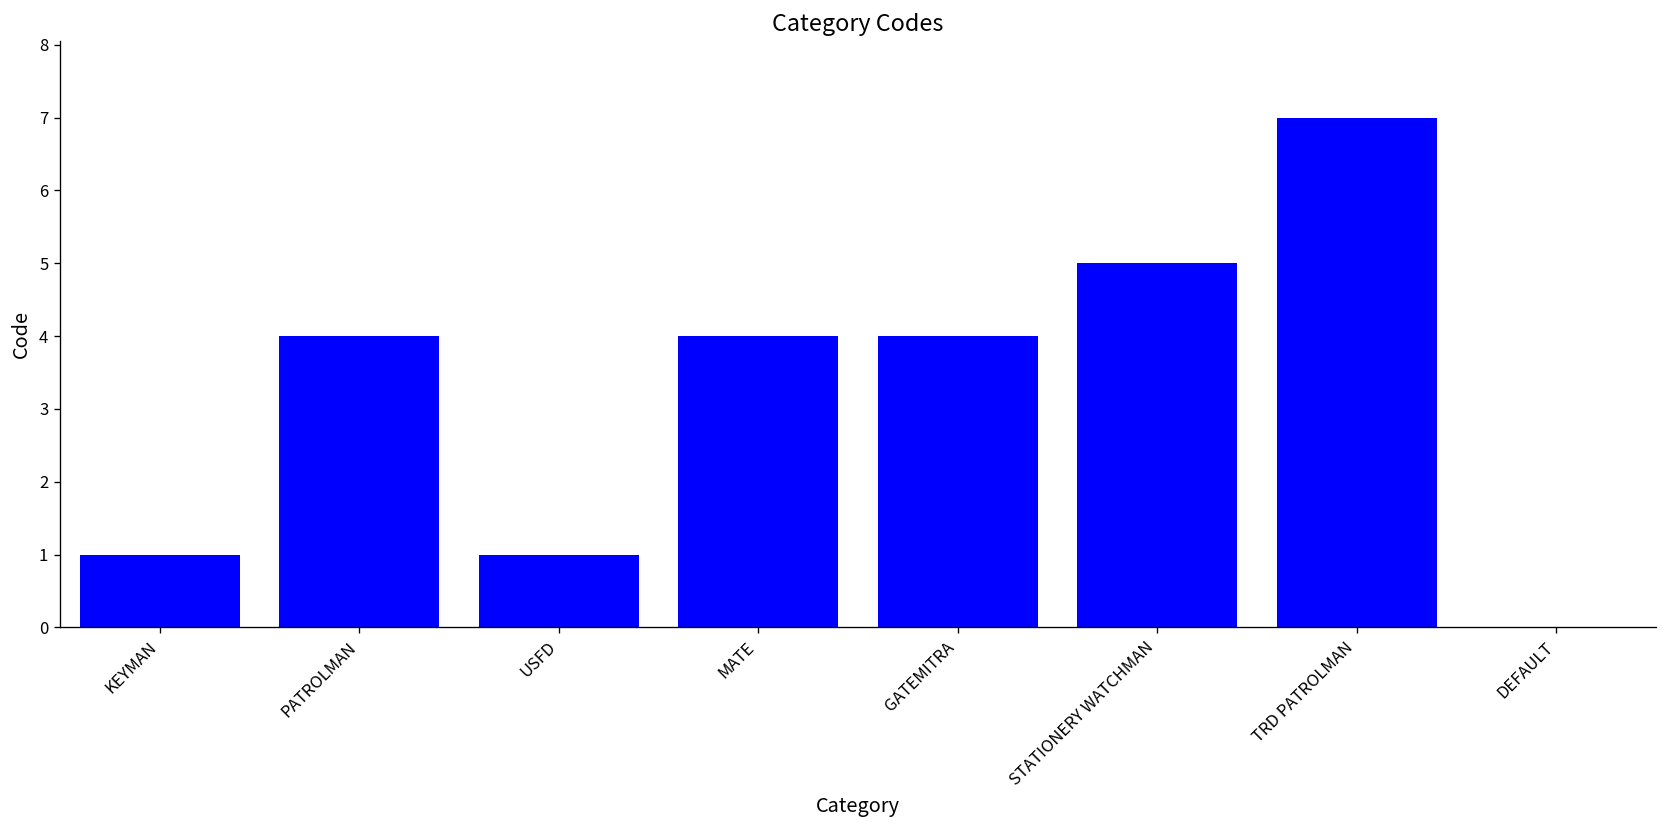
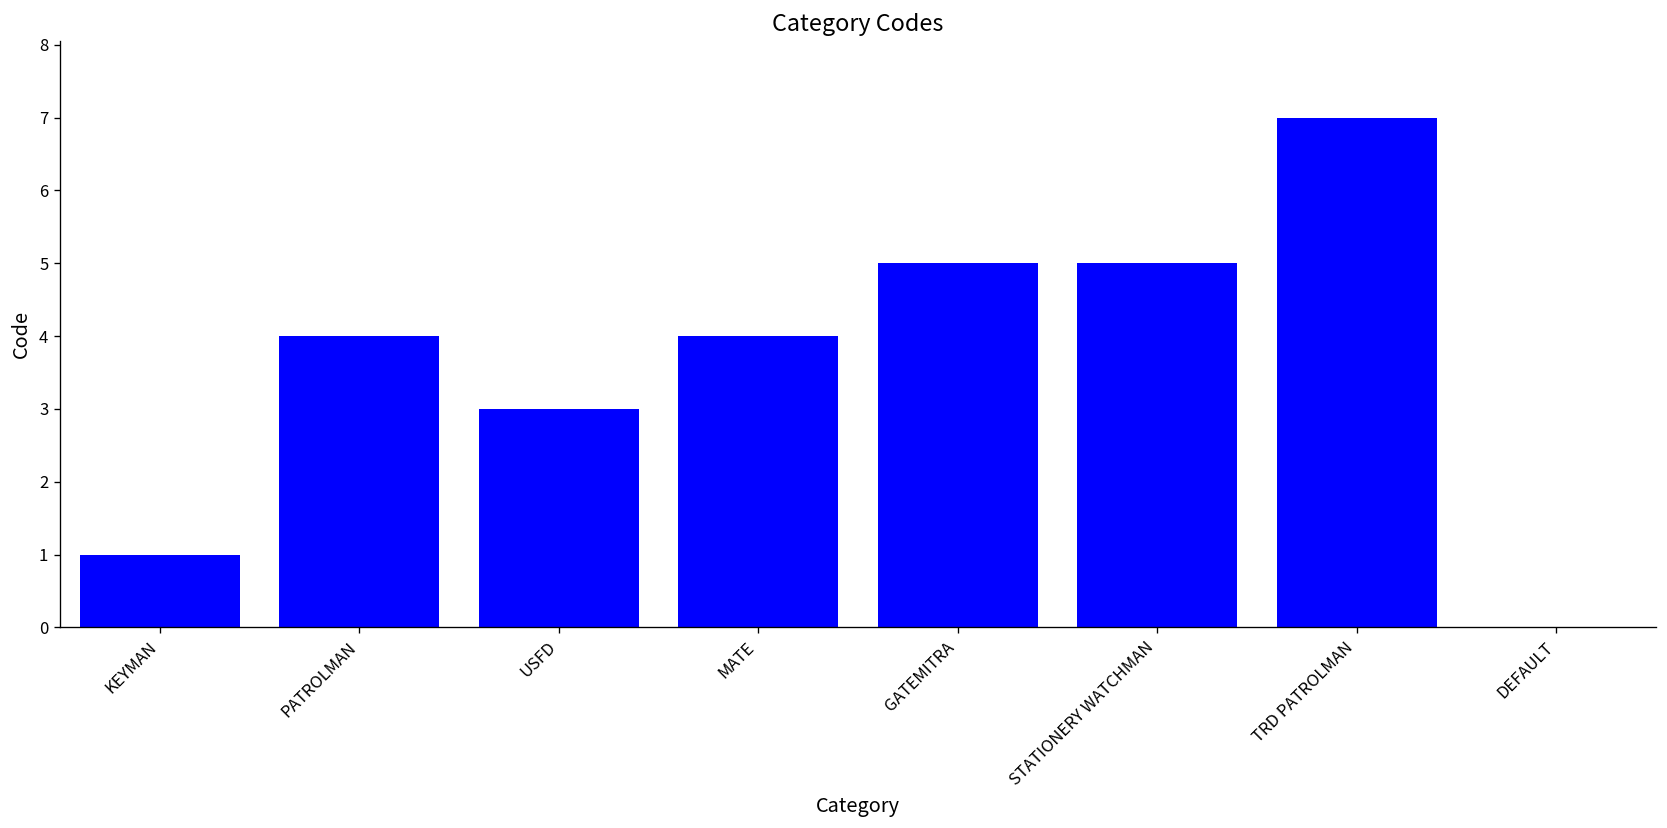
  {
    "KEYMAN": 1,
    "PATROLMAN": 4,
-   "USFD": 1,
+   "USFD": 3,
    "MATE": 4,
-   "GATEMITRA": 4,
+   "GATEMITRA": 5,
    "STATIONERY WATCHMAN": 5,
    "TRD PATROLMAN": 7,
    "DEFAULT": 0
  }
